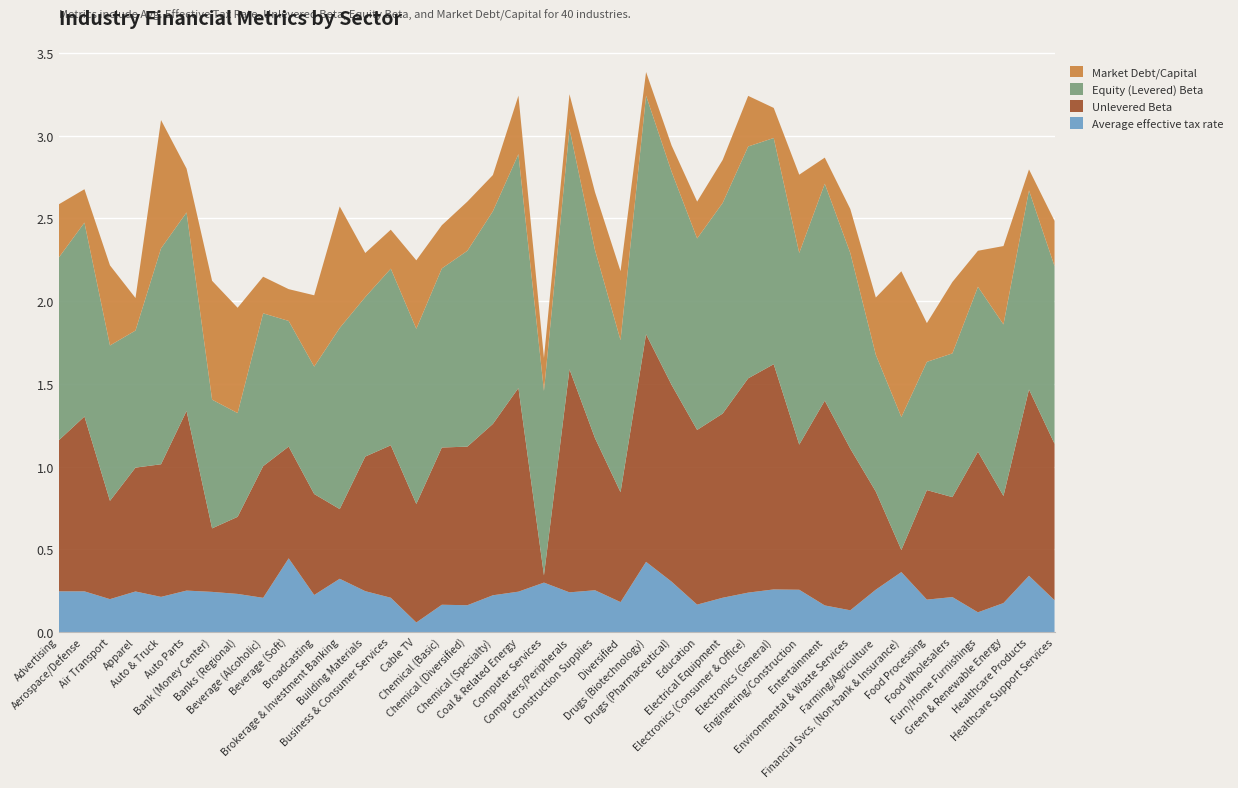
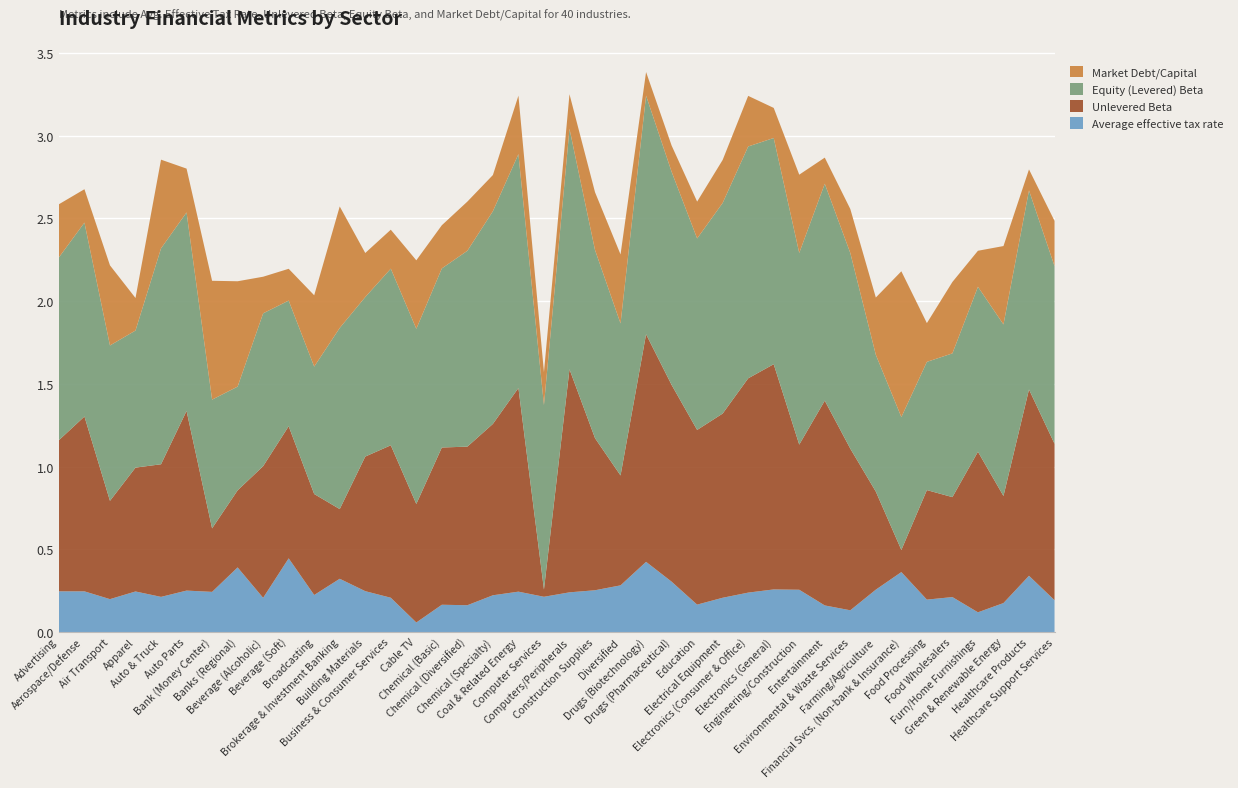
  {
    "Average effective tax rate": {
      "Advertising": 0.25,
      "Aerospace/Defense": 0.25,
      "Air Transport": 0.20,
      "Apparel": 0.25,
      "Auto & Truck": 0.21,
      "Auto Parts": 0.25,
      "Bank (Money Center)": 0.24,
-     "Banks (Regional)": 0.23,
+     "Banks (Regional)": 0.39,
      "Beverage (Alcoholic)": 0.21,
      "Beverage (Soft)": 0.45,
      "Broadcasting": 0.22,
      "Brokerage & Investment Banking": 0.32,
      "Building Materials": 0.25,
      "Business & Consumer Services": 0.21,
      "Cable TV": 0.06,
      "Chemical (Basic)": 0.17,
      "Chemical (Diversified)": 0.16,
      "Chemical (Specialty)": 0.22,
      "Coal & Related Energy": 0.24,
-     "Computer Services": 0.30,
+     "Computer Services": 0.21,
      "Computers/Peripherals": 0.24,
      "Construction Supplies": 0.25,
-     "Diversified": 0.18,
+     "Diversified": 0.28,
      "Drugs (Biotechnology)": 0.42,
      "Drugs (Pharmaceutical)": 0.30,
      "Education": 0.17,
      "Electrical Equipment": 0.21,
      "Electronics (Consumer & Office)": 0.24,
      "Electronics (General)": 0.26,
      "Engineering/Construction": 0.26,
      "Entertainment": 0.16,
      "Environmental & Waste Services": 0.13,
      "Farming/Agriculture": 0.26,
      "Financial Svcs. (Non-bank & Insurance)": 0.36,
      "Food Processing": 0.20,
      "Food Wholesalers": 0.21,
      "Furn/Home Furnishings": 0.12,
      "Green & Renewable Energy": 0.18,
      "Healthcare Products": 0.34,
      "Healthcare Support Services": 0.19
    },
    "Unlevered Beta": {
      "Advertising": 0.91,
      "Aerospace/Defense": 1.06,
      "Air Transport": 0.59,
      "Apparel": 0.75,
      "Auto & Truck": 0.80,
      "Auto Parts": 1.09,
      "Bank (Money Center)": 0.38,
      "Banks (Regional)": 0.47,
      "Beverage (Alcoholic)": 0.80,
-     "Beverage (Soft)": 0.68,
+     "Beverage (Soft)": 0.80,
      "Broadcasting": 0.61,
      "Brokerage & Investment Banking": 0.42,
      "Building Materials": 0.81,
      "Business & Consumer Services": 0.92,
      "Cable TV": 0.72,
      "Chemical (Basic)": 0.95,
      "Chemical (Diversified)": 0.96,
      "Chemical (Specialty)": 1.04,
      "Coal & Related Energy": 1.23,
      "Computer Services": 0.04,
      "Computers/Peripherals": 1.35,
      "Construction Supplies": 0.92,
      "Diversified": 0.66,
      "Drugs (Biotechnology)": 1.38,
      "Drugs (Pharmaceutical)": 1.19,
      "Education": 1.06,
      "Electrical Equipment": 1.11,
      "Electronics (Consumer & Office)": 1.30,
      "Electronics (General)": 1.36,
      "Engineering/Construction": 0.88,
      "Entertainment": 1.24,
      "Environmental & Waste Services": 0.98,
      "Farming/Agriculture": 0.59,
      "Financial Svcs. (Non-bank & Insurance)": 0.13,
      "Food Processing": 0.66,
      "Food Wholesalers": 0.60,
      "Furn/Home Furnishings": 0.97,
      "Green & Renewable Energy": 0.65,
      "Healthcare Products": 1.13,
      "Healthcare Support Services": 0.95
    },
    "Equity (Levered) Beta": {
      "Advertising": 1.10,
      "Aerospace/Defense": 1.17,
      "Air Transport": 0.94,
      "Apparel": 0.83,
      "Auto & Truck": 1.31,
      "Auto Parts": 1.20,
      "Bank (Money Center)": 0.78,
      "Banks (Regional)": 0.63,
      "Beverage (Alcoholic)": 0.92,
      "Beverage (Soft)": 0.76,
      "Broadcasting": 0.77,
      "Brokerage & Investment Banking": 1.10,
      "Building Materials": 0.96,
      "Business & Consumer Services": 1.07,
      "Cable TV": 1.06,
      "Chemical (Basic)": 1.08,
      "Chemical (Diversified)": 1.18,
      "Chemical (Specialty)": 1.29,
      "Coal & Related Energy": 1.41,
      "Computer Services": 1.12,
      "Computers/Peripherals": 1.45,
      "Construction Supplies": 1.14,
      "Diversified": 0.92,
      "Drugs (Biotechnology)": 1.44,
      "Drugs (Pharmaceutical)": 1.29,
      "Education": 1.16,
      "Electrical Equipment": 1.27,
      "Electronics (Consumer & Office)": 1.40,
      "Electronics (General)": 1.37,
      "Engineering/Construction": 1.16,
      "Entertainment": 1.31,
      "Environmental & Waste Services": 1.18,
      "Farming/Agriculture": 0.83,
      "Financial Svcs. (Non-bank & Insurance)": 0.80,
      "Food Processing": 0.78,
      "Food Wholesalers": 0.87,
      "Furn/Home Furnishings": 1.00,
      "Green & Renewable Energy": 1.04,
      "Healthcare Products": 1.20,
      "Healthcare Support Services": 1.07
    },
    "Market Debt/Capital": {
      "Advertising": 0.32,
      "Aerospace/Defense": 0.20,
      "Air Transport": 0.48,
      "Apparel": 0.20,
-     "Auto & Truck": 0.78,
+     "Auto & Truck": 0.54,
      "Auto Parts": 0.26,
      "Bank (Money Center)": 0.72,
      "Banks (Regional)": 0.64,
      "Beverage (Alcoholic)": 0.22,
      "Beverage (Soft)": 0.19,
      "Broadcasting": 0.43,
      "Brokerage & Investment Banking": 0.73,
      "Building Materials": 0.27,
      "Business & Consumer Services": 0.24,
      "Cable TV": 0.41,
      "Chemical (Basic)": 0.26,
      "Chemical (Diversified)": 0.30,
      "Chemical (Specialty)": 0.22,
      "Coal & Related Energy": 0.35,
      "Computer Services": 0.20,
      "Computers/Peripherals": 0.21,
      "Construction Supplies": 0.35,
      "Diversified": 0.42,
      "Drugs (Biotechnology)": 0.14,
      "Drugs (Pharmaceutical)": 0.16,
      "Education": 0.22,
      "Electrical Equipment": 0.26,
      "Electronics (Consumer & Office)": 0.31,
      "Electronics (General)": 0.18,
      "Engineering/Construction": 0.47,
      "Entertainment": 0.16,
      "Environmental & Waste Services": 0.27,
      "Farming/Agriculture": 0.35,
      "Financial Svcs. (Non-bank & Insurance)": 0.88,
      "Food Processing": 0.23,
      "Food Wholesalers": 0.43,
      "Furn/Home Furnishings": 0.22,
      "Green & Renewable Energy": 0.47,
      "Healthcare Products": 0.13,
      "Healthcare Support Services": 0.27
    }
  }
